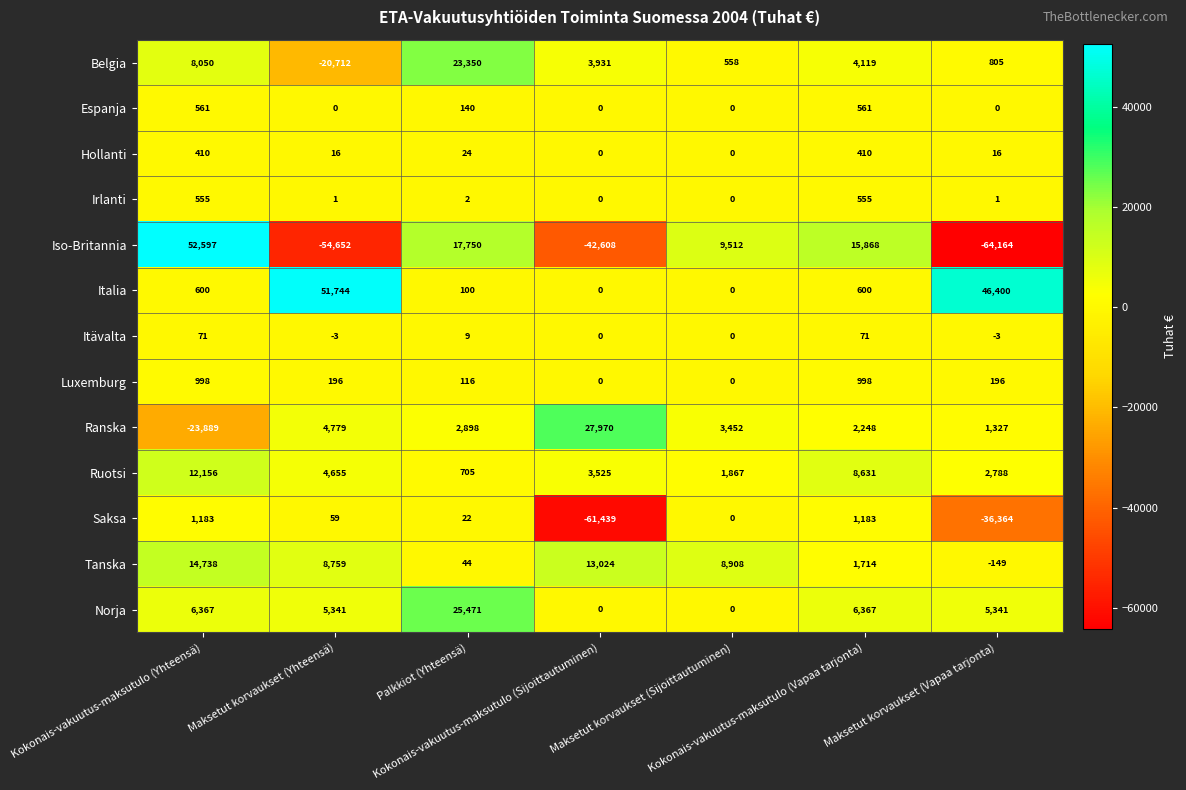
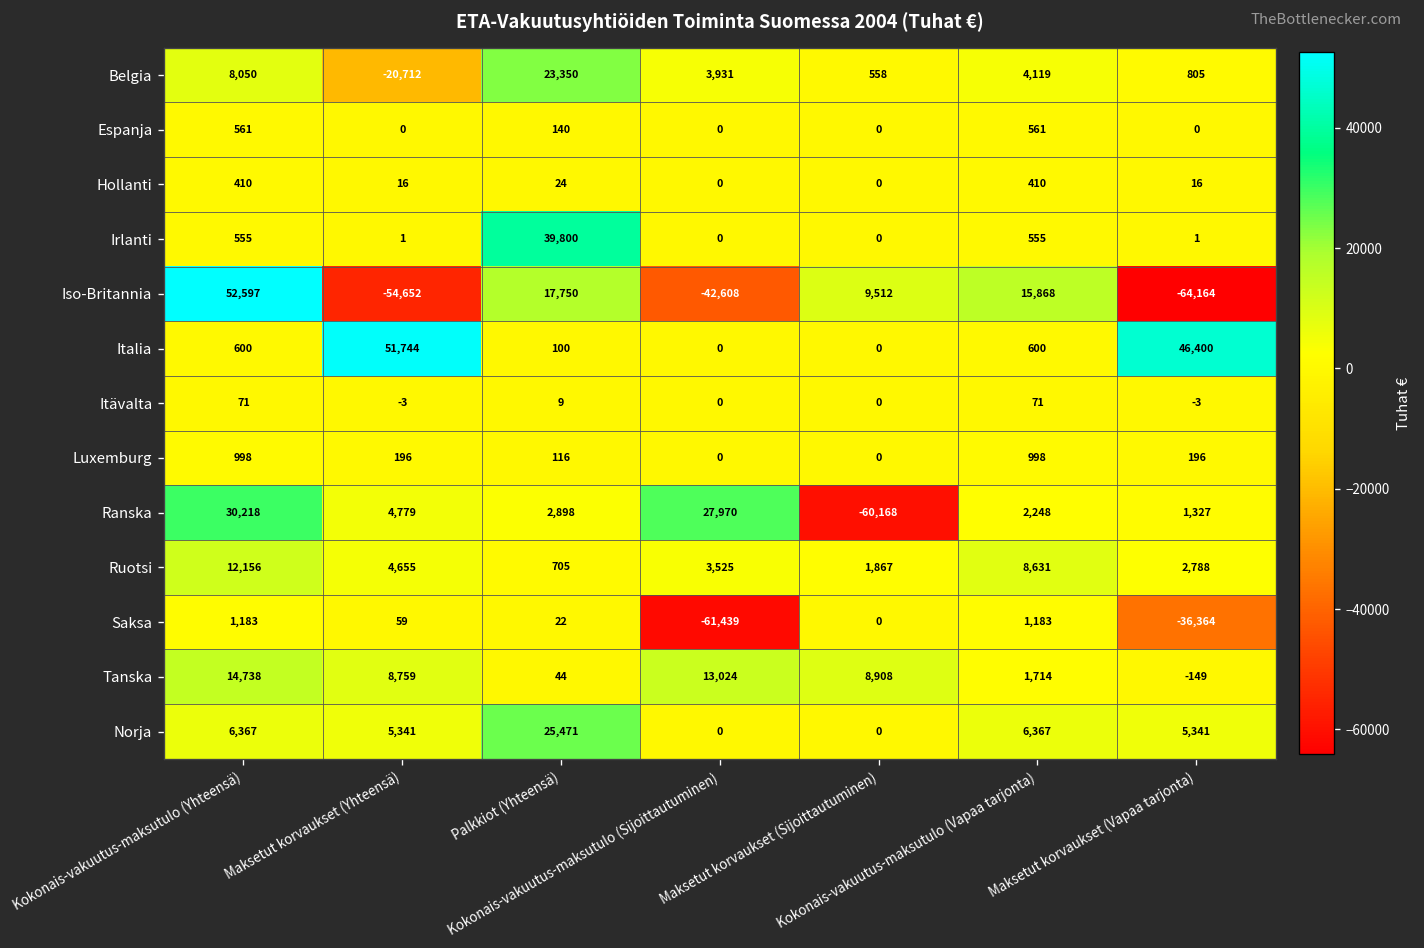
  {
    "Belgia": {
      "Kokonais-vakuutus-maksutulo (Yhteensä)": "8,050",
      "Maksetut korvaukset (Yhteensä)": "-20,712",
      "Palkkiot (Yhteensä)": "23,350",
      "Kokonais-vakuutus-maksutulo (Sijoittautuminen)": "3,931",
      "Maksetut korvaukset (Sijoittautuminen)": "558",
      "Kokonais-vakuutus-maksutulo (Vapaa tarjonta)": "4,119",
      "Maksetut korvaukset (Vapaa tarjonta)": "805"
    },
    "Espanja": {
      "Kokonais-vakuutus-maksutulo (Yhteensä)": "561",
      "Maksetut korvaukset (Yhteensä)": "0",
      "Palkkiot (Yhteensä)": "140",
      "Kokonais-vakuutus-maksutulo (Sijoittautuminen)": "0",
      "Maksetut korvaukset (Sijoittautuminen)": "0",
      "Kokonais-vakuutus-maksutulo (Vapaa tarjonta)": "561",
      "Maksetut korvaukset (Vapaa tarjonta)": "0"
    },
    "Hollanti": {
      "Kokonais-vakuutus-maksutulo (Yhteensä)": "410",
      "Maksetut korvaukset (Yhteensä)": "16",
      "Palkkiot (Yhteensä)": "24",
      "Kokonais-vakuutus-maksutulo (Sijoittautuminen)": "0",
      "Maksetut korvaukset (Sijoittautuminen)": "0",
      "Kokonais-vakuutus-maksutulo (Vapaa tarjonta)": "410",
      "Maksetut korvaukset (Vapaa tarjonta)": "16"
    },
    "Irlanti": {
      "Kokonais-vakuutus-maksutulo (Yhteensä)": "555",
      "Maksetut korvaukset (Yhteensä)": "1",
-     "Palkkiot (Yhteensä)": "2",
+     "Palkkiot (Yhteensä)": "39,800",
      "Kokonais-vakuutus-maksutulo (Sijoittautuminen)": "0",
      "Maksetut korvaukset (Sijoittautuminen)": "0",
      "Kokonais-vakuutus-maksutulo (Vapaa tarjonta)": "555",
      "Maksetut korvaukset (Vapaa tarjonta)": "1"
    },
    "Iso-Britannia": {
      "Kokonais-vakuutus-maksutulo (Yhteensä)": "52,597",
      "Maksetut korvaukset (Yhteensä)": "-54,652",
      "Palkkiot (Yhteensä)": "17,750",
      "Kokonais-vakuutus-maksutulo (Sijoittautuminen)": "-42,608",
      "Maksetut korvaukset (Sijoittautuminen)": "9,512",
      "Kokonais-vakuutus-maksutulo (Vapaa tarjonta)": "15,868",
      "Maksetut korvaukset (Vapaa tarjonta)": "-64,164"
    },
    "Italia": {
      "Kokonais-vakuutus-maksutulo (Yhteensä)": "600",
      "Maksetut korvaukset (Yhteensä)": "51,744",
      "Palkkiot (Yhteensä)": "100",
      "Kokonais-vakuutus-maksutulo (Sijoittautuminen)": "0",
      "Maksetut korvaukset (Sijoittautuminen)": "0",
      "Kokonais-vakuutus-maksutulo (Vapaa tarjonta)": "600",
      "Maksetut korvaukset (Vapaa tarjonta)": "46,400"
    },
    "Itävalta": {
      "Kokonais-vakuutus-maksutulo (Yhteensä)": "71",
      "Maksetut korvaukset (Yhteensä)": "-3",
      "Palkkiot (Yhteensä)": "9",
      "Kokonais-vakuutus-maksutulo (Sijoittautuminen)": "0",
      "Maksetut korvaukset (Sijoittautuminen)": "0",
      "Kokonais-vakuutus-maksutulo (Vapaa tarjonta)": "71",
      "Maksetut korvaukset (Vapaa tarjonta)": "-3"
    },
    "Luxemburg": {
      "Kokonais-vakuutus-maksutulo (Yhteensä)": "998",
      "Maksetut korvaukset (Yhteensä)": "196",
      "Palkkiot (Yhteensä)": "116",
      "Kokonais-vakuutus-maksutulo (Sijoittautuminen)": "0",
      "Maksetut korvaukset (Sijoittautuminen)": "0",
      "Kokonais-vakuutus-maksutulo (Vapaa tarjonta)": "998",
      "Maksetut korvaukset (Vapaa tarjonta)": "196"
    },
    "Ranska": {
-     "Kokonais-vakuutus-maksutulo (Yhteensä)": "-23,889",
+     "Kokonais-vakuutus-maksutulo (Yhteensä)": "30,218",
      "Maksetut korvaukset (Yhteensä)": "4,779",
      "Palkkiot (Yhteensä)": "2,898",
      "Kokonais-vakuutus-maksutulo (Sijoittautuminen)": "27,970",
-     "Maksetut korvaukset (Sijoittautuminen)": "3,452",
+     "Maksetut korvaukset (Sijoittautuminen)": "-60,168",
      "Kokonais-vakuutus-maksutulo (Vapaa tarjonta)": "2,248",
      "Maksetut korvaukset (Vapaa tarjonta)": "1,327"
    },
    "Ruotsi": {
      "Kokonais-vakuutus-maksutulo (Yhteensä)": "12,156",
      "Maksetut korvaukset (Yhteensä)": "4,655",
      "Palkkiot (Yhteensä)": "705",
      "Kokonais-vakuutus-maksutulo (Sijoittautuminen)": "3,525",
      "Maksetut korvaukset (Sijoittautuminen)": "1,867",
      "Kokonais-vakuutus-maksutulo (Vapaa tarjonta)": "8,631",
      "Maksetut korvaukset (Vapaa tarjonta)": "2,788"
    },
    "Saksa": {
      "Kokonais-vakuutus-maksutulo (Yhteensä)": "1,183",
      "Maksetut korvaukset (Yhteensä)": "59",
      "Palkkiot (Yhteensä)": "22",
      "Kokonais-vakuutus-maksutulo (Sijoittautuminen)": "-61,439",
      "Maksetut korvaukset (Sijoittautuminen)": "0",
      "Kokonais-vakuutus-maksutulo (Vapaa tarjonta)": "1,183",
      "Maksetut korvaukset (Vapaa tarjonta)": "-36,364"
    },
    "Tanska": {
      "Kokonais-vakuutus-maksutulo (Yhteensä)": "14,738",
      "Maksetut korvaukset (Yhteensä)": "8,759",
      "Palkkiot (Yhteensä)": "44",
      "Kokonais-vakuutus-maksutulo (Sijoittautuminen)": "13,024",
      "Maksetut korvaukset (Sijoittautuminen)": "8,908",
      "Kokonais-vakuutus-maksutulo (Vapaa tarjonta)": "1,714",
      "Maksetut korvaukset (Vapaa tarjonta)": "-149"
    },
    "Norja": {
      "Kokonais-vakuutus-maksutulo (Yhteensä)": "6,367",
      "Maksetut korvaukset (Yhteensä)": "5,341",
      "Palkkiot (Yhteensä)": "25,471",
      "Kokonais-vakuutus-maksutulo (Sijoittautuminen)": "0",
      "Maksetut korvaukset (Sijoittautuminen)": "0",
      "Kokonais-vakuutus-maksutulo (Vapaa tarjonta)": "6,367",
      "Maksetut korvaukset (Vapaa tarjonta)": "5,341"
    }
  }
